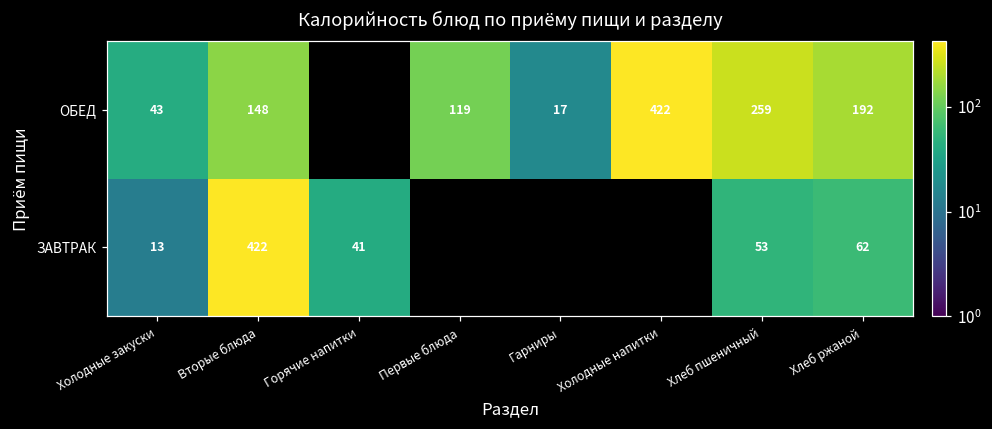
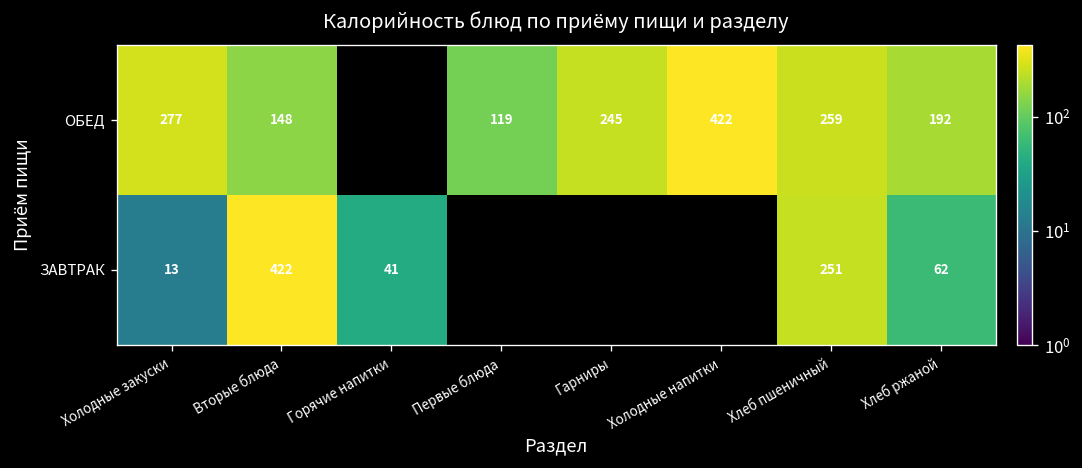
  {
    "ОБЕД": {
-     "Холодные закуски": 43,
+     "Холодные закуски": 277,
      "Вторые блюда": 148,
      "Первые блюда": 119,
-     "Гарниры": 17,
+     "Гарниры": 245,
      "Холодные напитки": 422,
      "Хлеб пшеничный": 259,
      "Хлеб ржаной": 192
    },
    "ЗАВТРАК": {
      "Холодные закуски": 13,
      "Вторые блюда": 422,
      "Горячие напитки": 41,
-     "Хлеб пшеничный": 53,
+     "Хлеб пшеничный": 251,
      "Хлеб ржаной": 62
    }
  }
